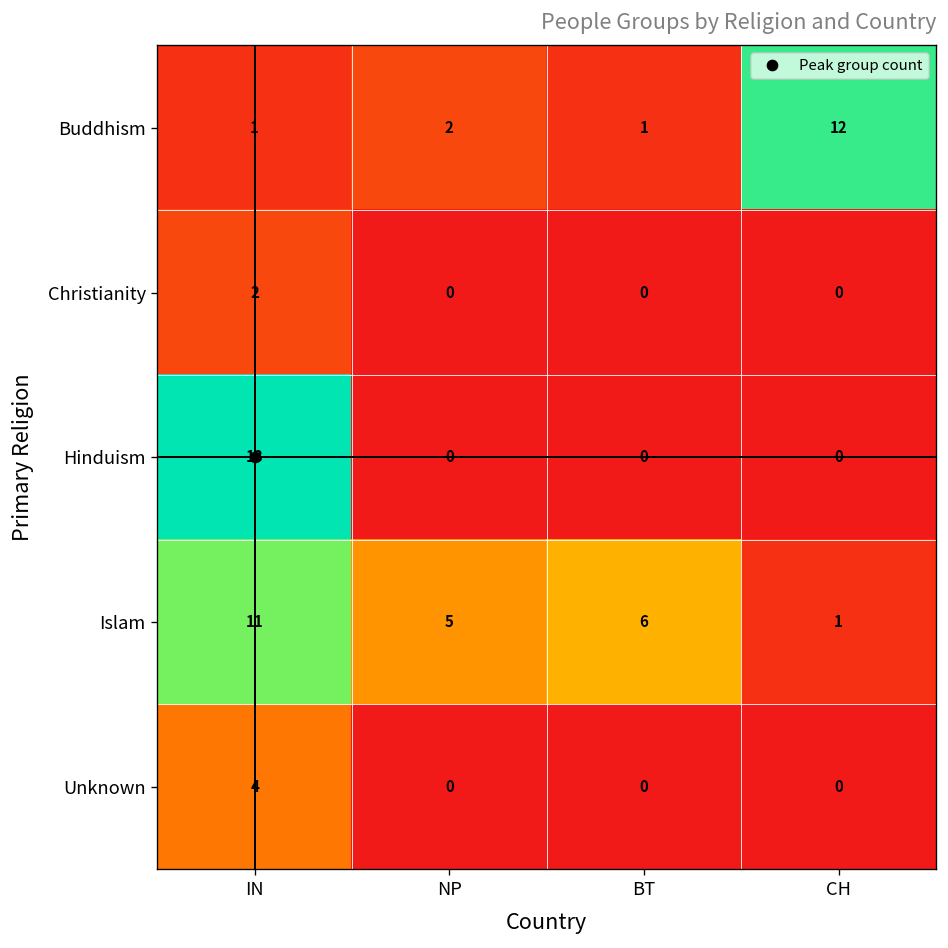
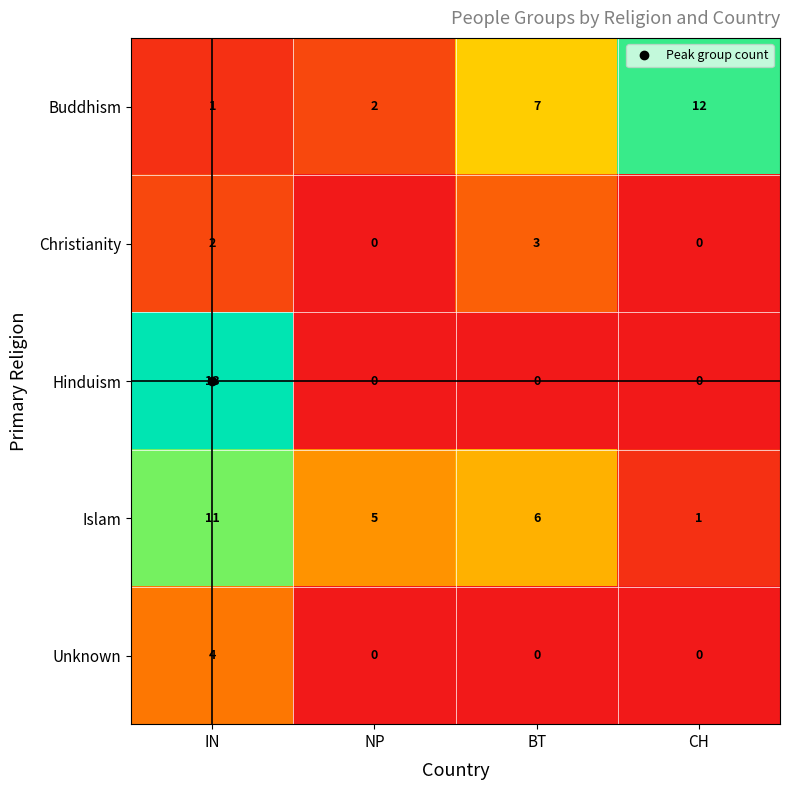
  {
    "Buddhism": {
      "IN": 1,
      "NP": 2,
-     "BT": 1,
+     "BT": 7,
      "CH": 12
    },
    "Christianity": {
      "IN": 2,
      "NP": 0,
-     "BT": 0,
+     "BT": 3,
      "CH": 0
    },
    "Hinduism": {
      "NP": 0,
      "BT": 0,
      "CH": 0
    },
    "Islam": {
      "IN": 11,
      "NP": 5,
      "BT": 6,
      "CH": 1
    },
    "Unknown": {
      "IN": 4,
      "NP": 0,
      "BT": 0,
      "CH": 0
    }
  }
